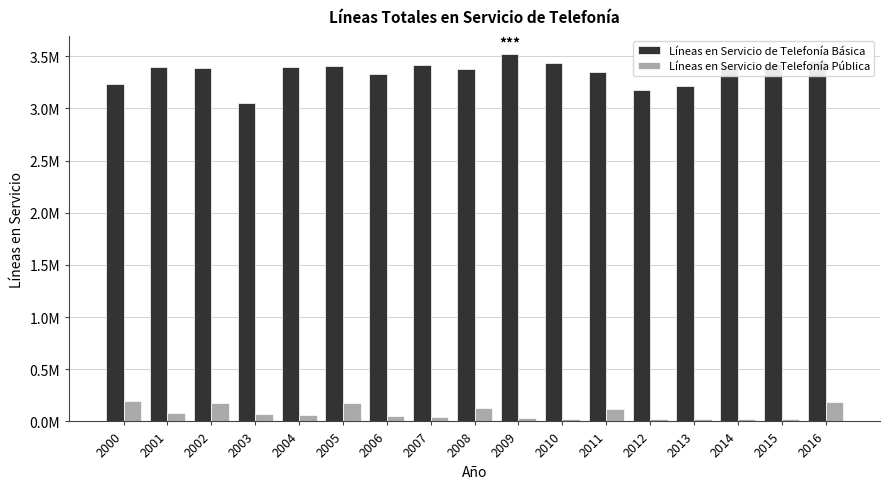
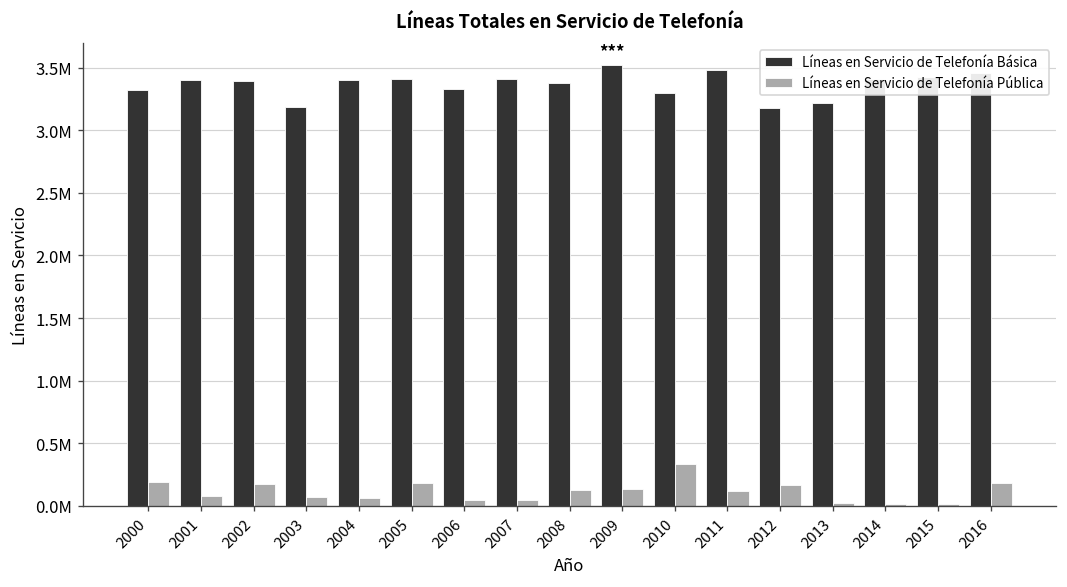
  {
    "Líneas en Servicio de Telefonía Básica": {
-     "2000": 3230000,
+     "2000": 3320000,
      "2001": 3400000,
      "2002": 3390000,
-     "2003": 3050000,
+     "2003": 3180000,
      "2004": 3400000,
      "2005": 3410000,
      "2006": 3330000,
      "2007": 3410000,
      "2008": 3380000,
      "2009": 3520000,
-     "2010": 3440000,
-     "2011": 3350000,
+     "2010": 3290000,
+     "2011": 3480000,
      "2012": 3180000,
      "2013": 3220000
    },
    "Líneas en Servicio de Telefonía Pública": {
      "2000": 190000,
      "2001": 80000,
      "2002": 170000,
      "2003": 70000,
      "2004": 60000,
      "2005": 180000,
      "2006": 50000,
      "2007": 50000,
      "2008": 130000,
-     "2009": 40000,
-     "2010": 20000,
+     "2009": 140000,
+     "2010": 340000,
      "2011": 120000,
-     "2012": 20000,
+     "2012": 170000,
      "2016": 190000
    }
  }
